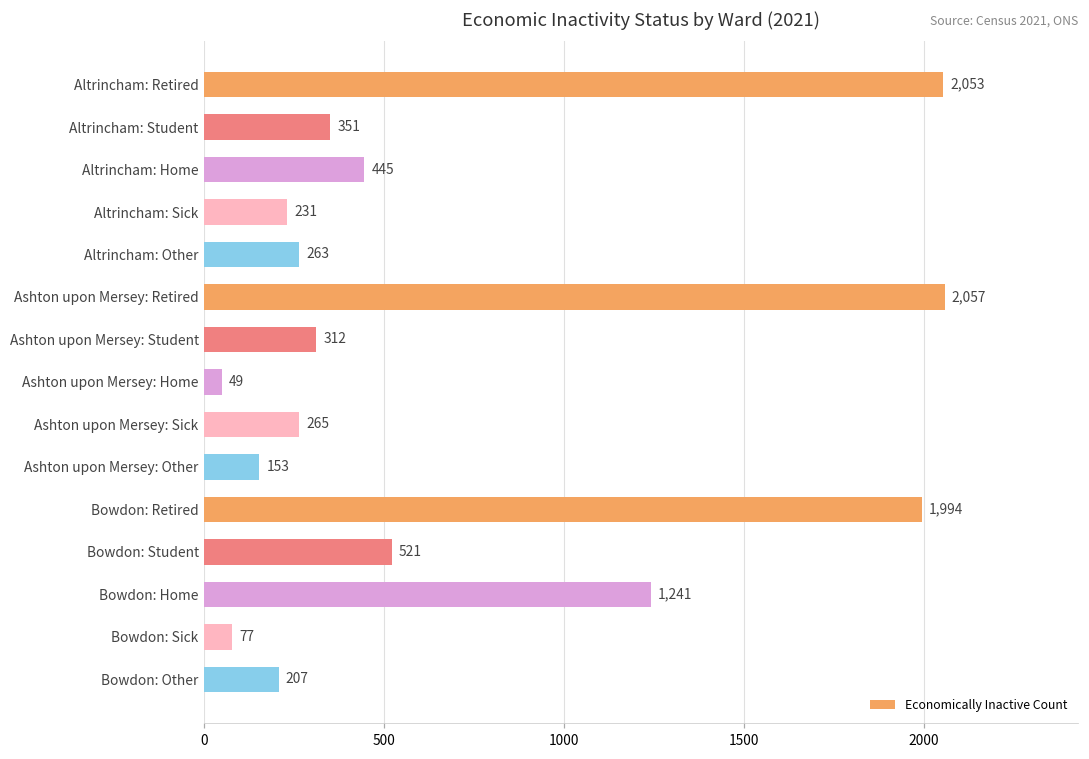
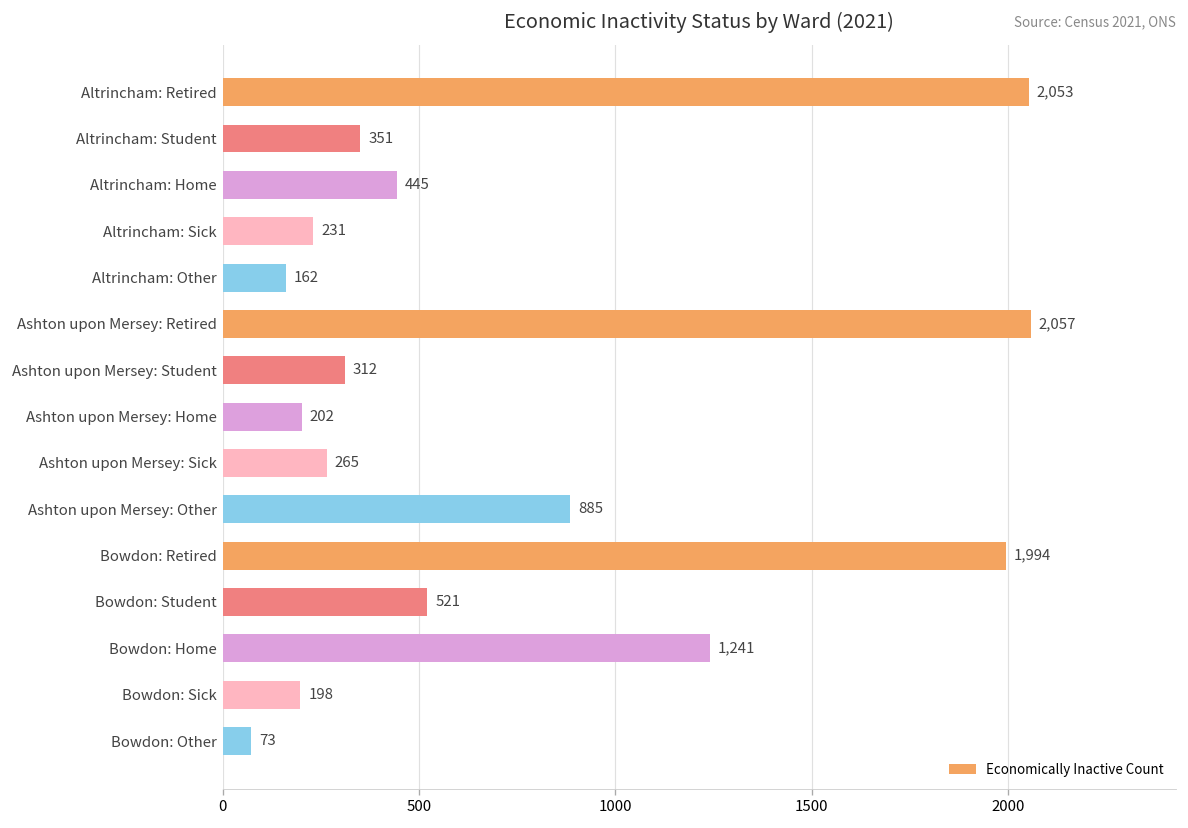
  {
    "Altrincham: Retired": "2,053",
    "Altrincham: Student": "351",
    "Altrincham: Home": "445",
    "Altrincham: Sick": "231",
-   "Altrincham: Other": "263",
+   "Altrincham: Other": "162",
    "Ashton upon Mersey: Retired": "2,057",
    "Ashton upon Mersey: Student": "312",
-   "Ashton upon Mersey: Home": "49",
+   "Ashton upon Mersey: Home": "202",
    "Ashton upon Mersey: Sick": "265",
-   "Ashton upon Mersey: Other": "153",
+   "Ashton upon Mersey: Other": "885",
    "Bowdon: Retired": "1,994",
    "Bowdon: Student": "521",
    "Bowdon: Home": "1,241",
-   "Bowdon: Sick": "77",
-   "Bowdon: Other": "207"
+   "Bowdon: Sick": "198",
+   "Bowdon: Other": "73"
  }
